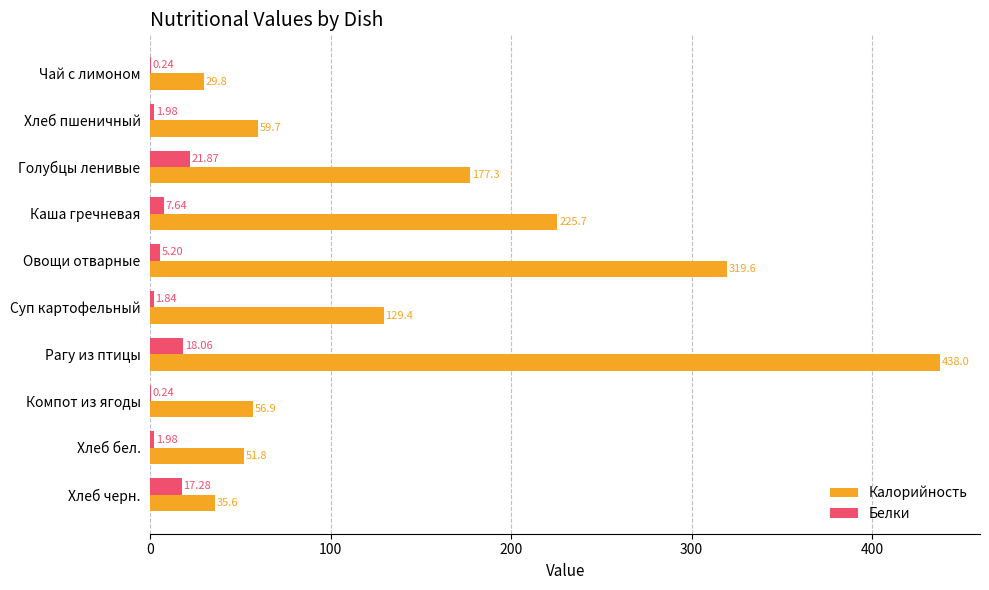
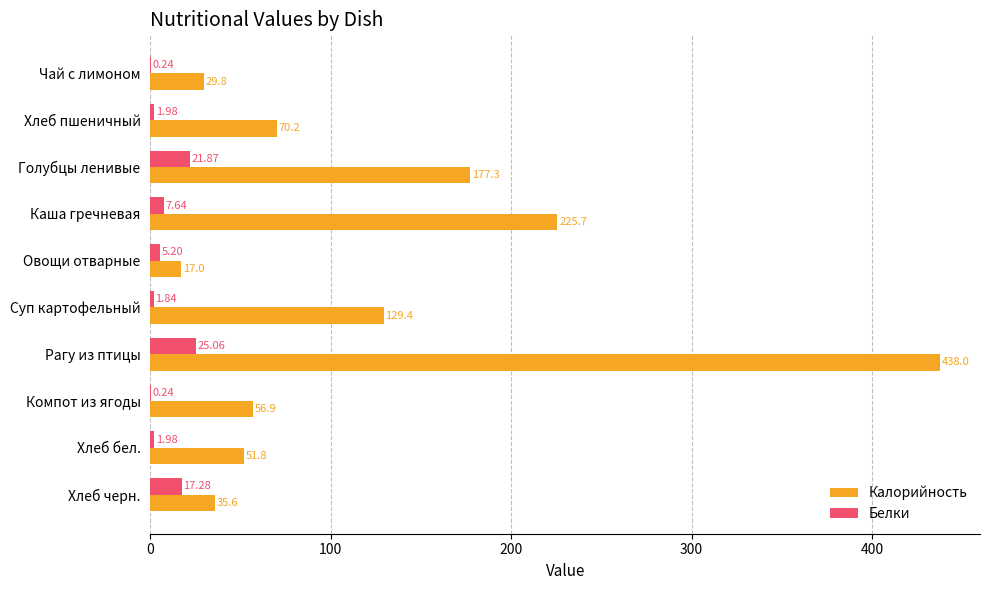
  {
    "Калорийность": {
      "Чай с лимоном": 29.8,
-     "Хлеб пшеничный": 59.7,
+     "Хлеб пшеничный": 70.2,
      "Голубцы ленивые": 177.3,
      "Каша гречневая": 225.7,
-     "Овощи отварные": 319.6,
+     "Овощи отварные": 17.0,
      "Суп картофельный": 129.4,
      "Рагу из птицы": 438.0,
      "Компот из ягоды": 56.9,
      "Хлеб бел.": 51.8,
      "Хлеб черн.": 35.6
    },
    "Белки": {
      "Чай с лимоном": 0.24,
      "Хлеб пшеничный": 1.98,
      "Голубцы ленивые": 21.87,
      "Каша гречневая": 7.64,
      "Овощи отварные": 5.20,
      "Суп картофельный": 1.84,
-     "Рагу из птицы": 18.06,
+     "Рагу из птицы": 25.06,
      "Компот из ягоды": 0.24,
      "Хлеб бел.": 1.98,
      "Хлеб черн.": 17.28
    }
  }
